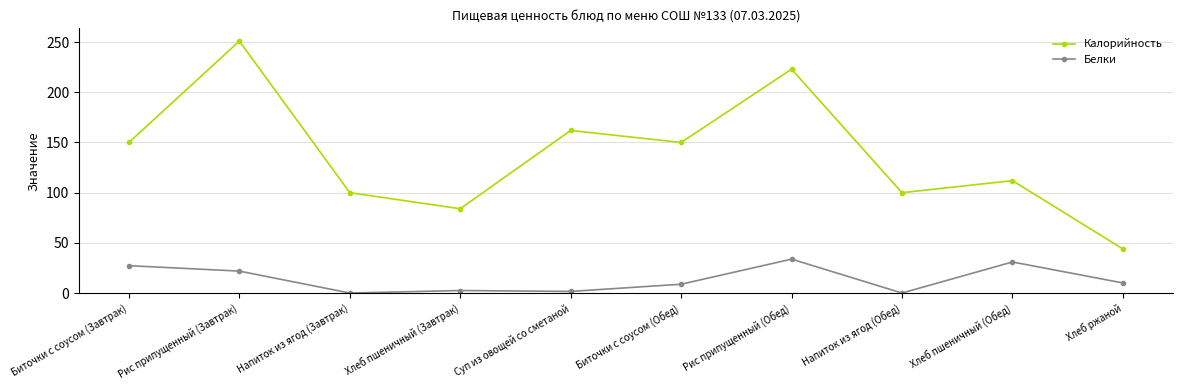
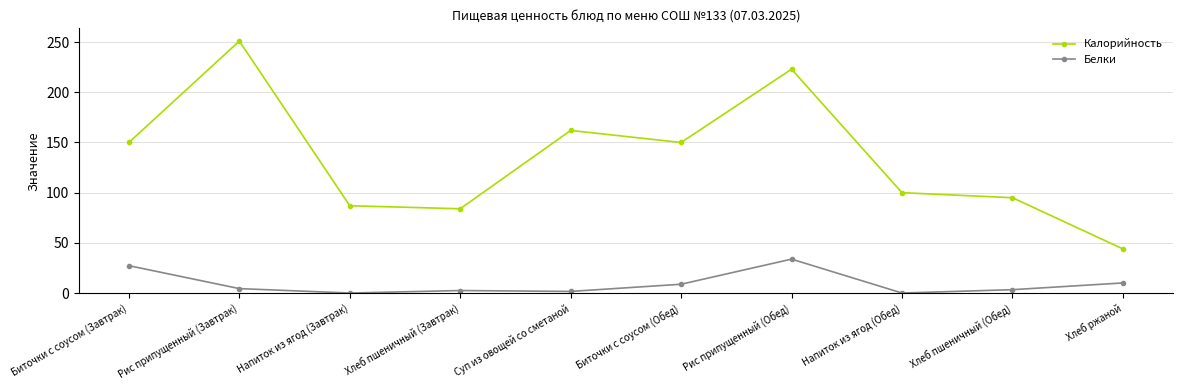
  {
    "Калорийность": {
      "Биточки с соусом (Завтрак)": 150,
      "Рис припущенный (Завтрак)": 251,
-     "Напиток из ягод (Завтрак)": 100,
+     "Напиток из ягод (Завтрак)": 87,
      "Хлеб пшеничный (Завтрак)": 84,
      "Суп из овощей со сметаной": 162,
      "Биточки с соусом (Обед)": 150,
      "Рис припущенный (Обед)": 223,
      "Напиток из ягод (Обед)": 100,
-     "Хлеб пшеничный (Обед)": 112,
+     "Хлеб пшеничный (Обед)": 95,
      "Хлеб ржаной": 44
    },
    "Белки": {
      "Биточки с соусом (Завтрак)": 27,
-     "Рис припущенный (Завтрак)": 22,
+     "Рис припущенный (Завтрак)": 4,
      "Напиток из ягод (Завтрак)": 0,
      "Хлеб пшеничный (Завтрак)": 3,
      "Суп из овощей со сметаной": 2,
      "Биточки с соусом (Обед)": 9,
      "Рис припущенный (Обед)": 34,
      "Напиток из ягод (Обед)": 0,
-     "Хлеб пшеничный (Обед)": 31,
+     "Хлеб пшеничный (Обед)": 3,
      "Хлеб ржаной": 10
    }
  }
